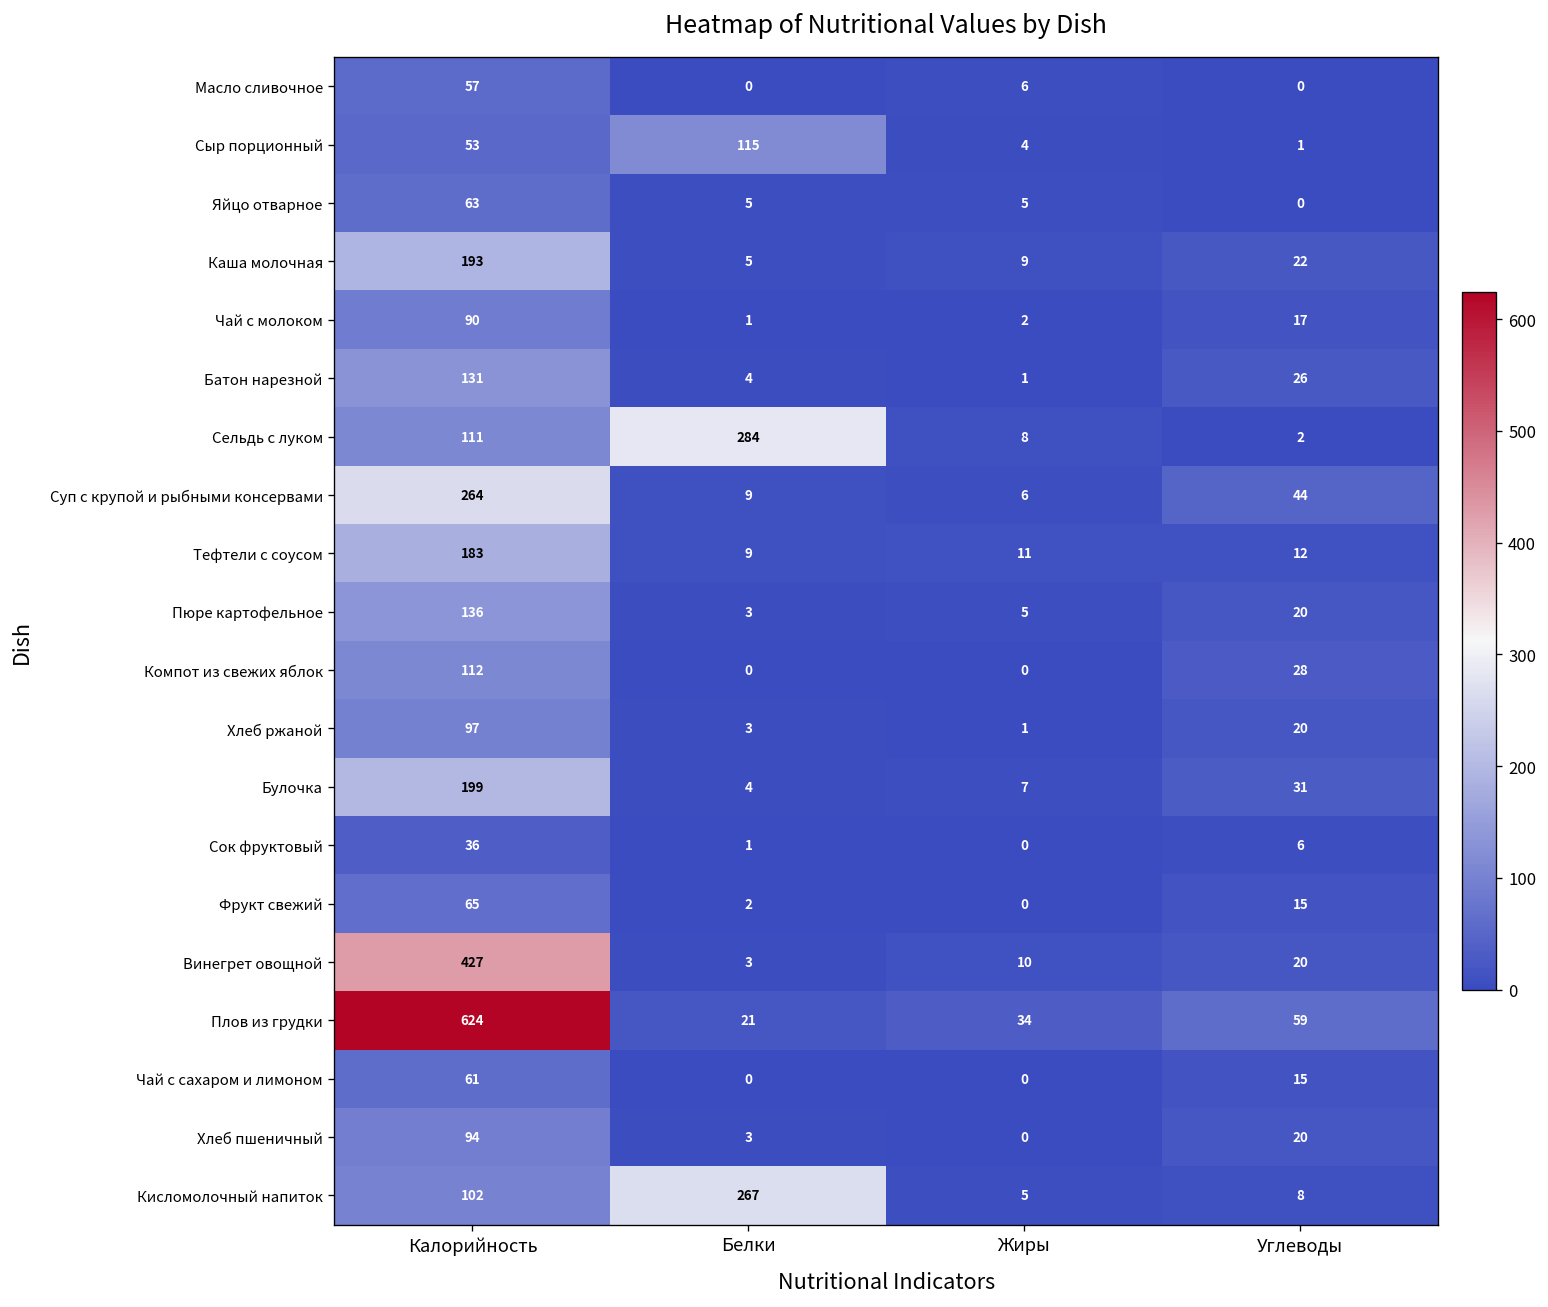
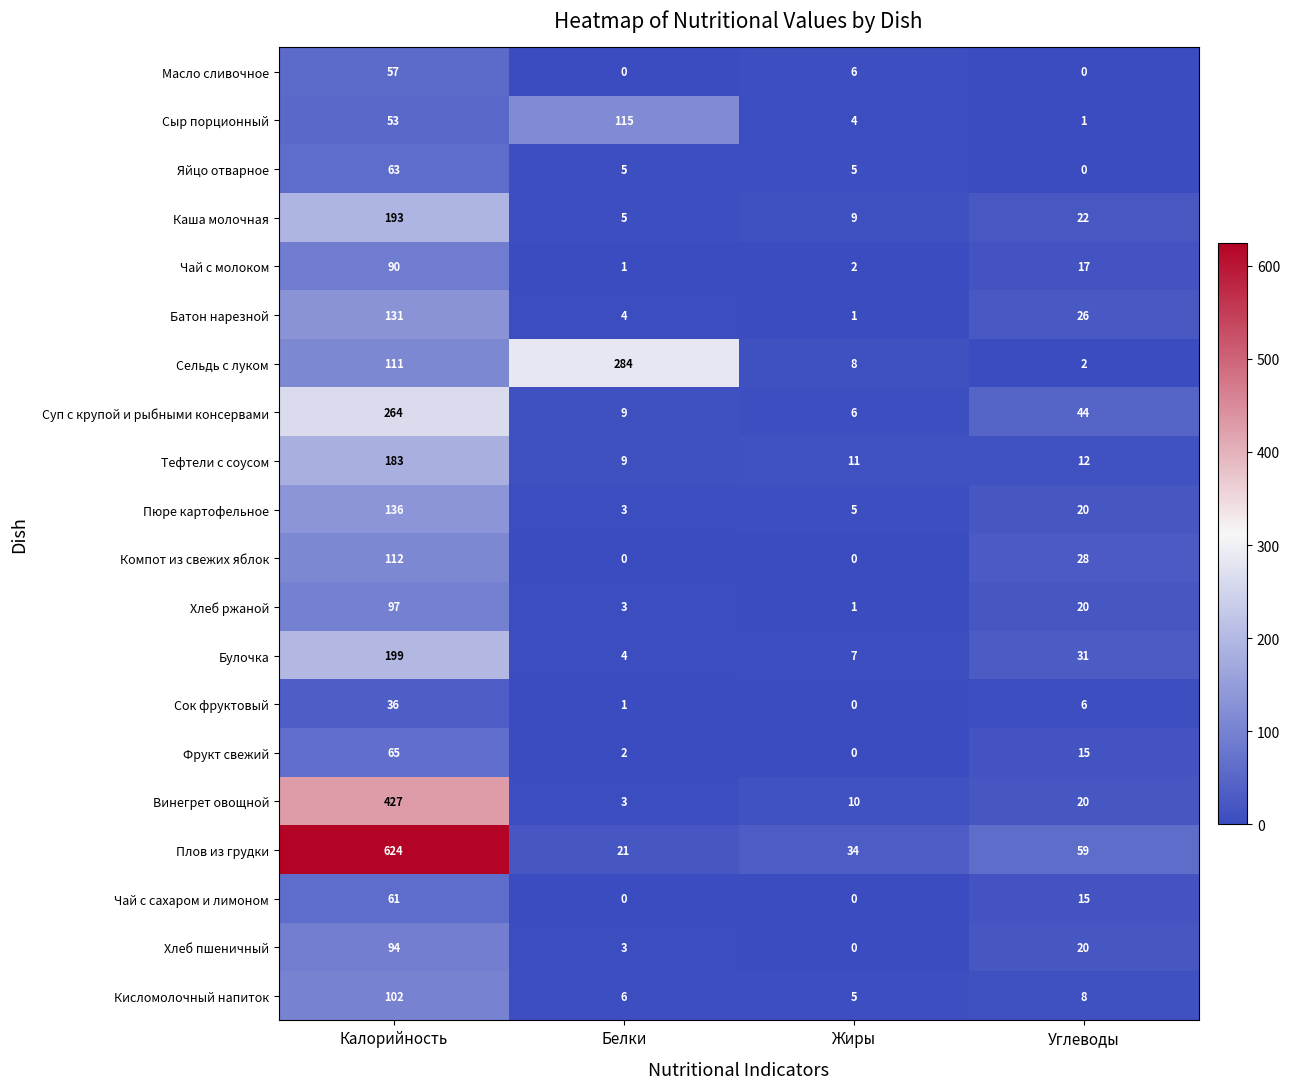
  {
    "Масло сливочное": {
      "Калорийность": 57,
      "Белки": 0,
      "Жиры": 6,
      "Углеводы": 0
    },
    "Сыр порционный": {
      "Калорийность": 53,
      "Белки": 115,
      "Жиры": 4,
      "Углеводы": 1
    },
    "Яйцо отварное": {
      "Калорийность": 63,
      "Белки": 5,
      "Жиры": 5,
      "Углеводы": 0
    },
    "Каша молочная": {
      "Калорийность": 193,
      "Белки": 5,
      "Жиры": 9,
      "Углеводы": 22
    },
    "Чай с молоком": {
      "Калорийность": 90,
      "Белки": 1,
      "Жиры": 2,
      "Углеводы": 17
    },
    "Батон нарезной": {
      "Калорийность": 131,
      "Белки": 4,
      "Жиры": 1,
      "Углеводы": 26
    },
    "Сельдь с луком": {
      "Калорийность": 111,
      "Белки": 284,
      "Жиры": 8,
      "Углеводы": 2
    },
    "Суп с крупой и рыбными консервами": {
      "Калорийность": 264,
      "Белки": 9,
      "Жиры": 6,
      "Углеводы": 44
    },
    "Тефтели с соусом": {
      "Калорийность": 183,
      "Белки": 9,
      "Жиры": 11,
      "Углеводы": 12
    },
    "Пюре картофельное": {
      "Калорийность": 136,
      "Белки": 3,
      "Жиры": 5,
      "Углеводы": 20
    },
    "Компот из свежих яблок": {
      "Калорийность": 112,
      "Белки": 0,
      "Жиры": 0,
      "Углеводы": 28
    },
    "Хлеб ржаной": {
      "Калорийность": 97,
      "Белки": 3,
      "Жиры": 1,
      "Углеводы": 20
    },
    "Булочка": {
      "Калорийность": 199,
      "Белки": 4,
      "Жиры": 7,
      "Углеводы": 31
    },
    "Сок фруктовый": {
      "Калорийность": 36,
      "Белки": 1,
      "Жиры": 0,
      "Углеводы": 6
    },
    "Фрукт свежий": {
      "Калорийность": 65,
      "Белки": 2,
      "Жиры": 0,
      "Углеводы": 15
    },
    "Винегрет овощной": {
      "Калорийность": 427,
      "Белки": 3,
      "Жиры": 10,
      "Углеводы": 20
    },
    "Плов из грудки": {
      "Калорийность": 624,
      "Белки": 21,
      "Жиры": 34,
      "Углеводы": 59
    },
    "Чай с сахаром и лимоном": {
      "Калорийность": 61,
      "Белки": 0,
      "Жиры": 0,
      "Углеводы": 15
    },
    "Хлеб пшеничный": {
      "Калорийность": 94,
      "Белки": 3,
      "Жиры": 0,
      "Углеводы": 20
    },
    "Кисломолочный напиток": {
      "Калорийность": 102,
-     "Белки": 267,
+     "Белки": 6,
      "Жиры": 5,
      "Углеводы": 8
    }
  }
